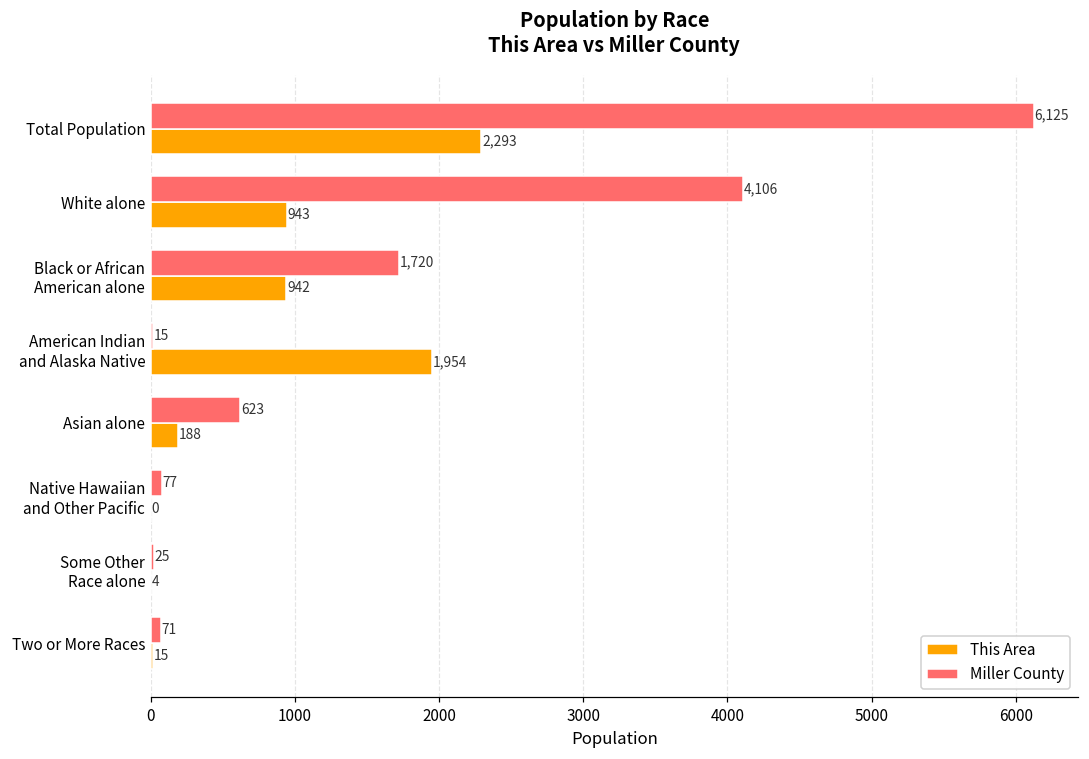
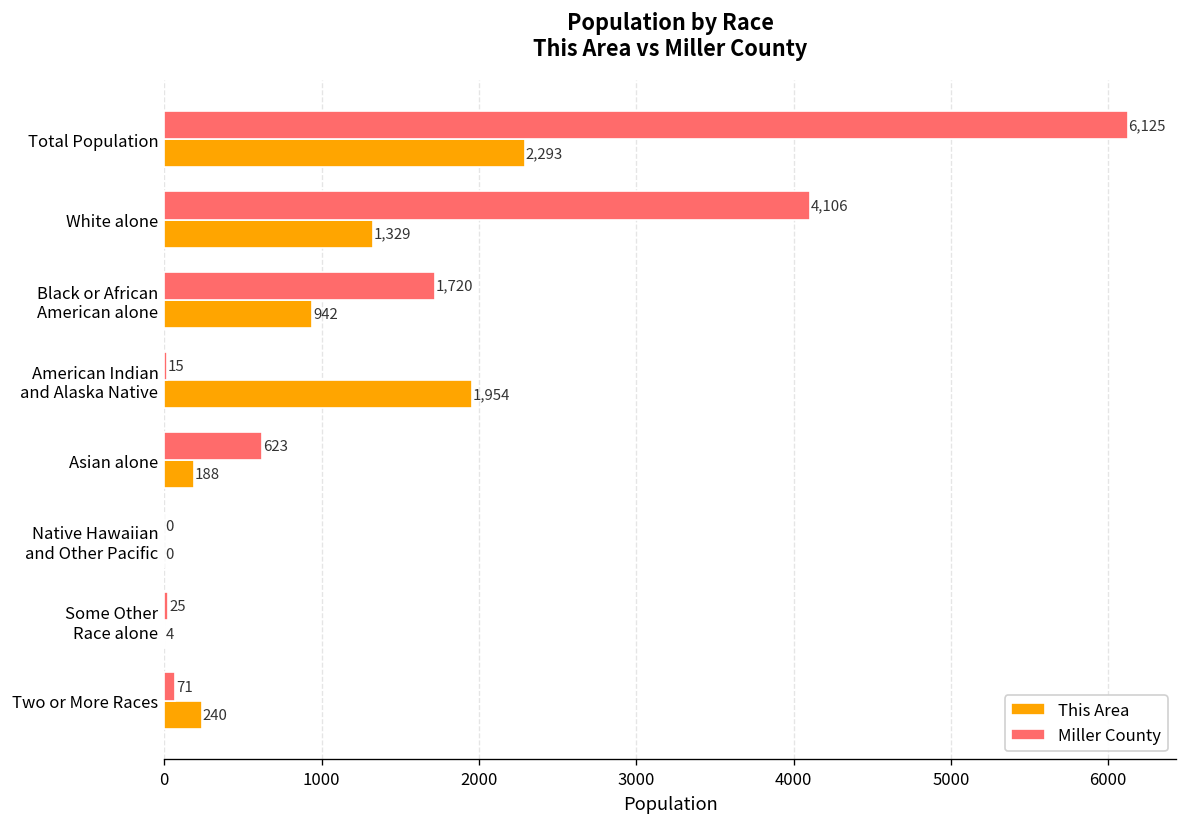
  {
    "This Area": {
      "Total Population": "2,293",
-     "White alone": "943",
+     "White alone": "1,329",
      "Black or African American alone": "942",
      "American Indian and Alaska Native": "1,954",
      "Asian alone": "188",
      "Native Hawaiian and Other Pacific": "0",
      "Some Other Race alone": "4",
-     "Two or More Races": "15"
+     "Two or More Races": "240"
    },
    "Miller County": {
      "Total Population": "6,125",
      "White alone": "4,106",
      "Black or African American alone": "1,720",
      "American Indian and Alaska Native": "15",
      "Asian alone": "623",
-     "Native Hawaiian and Other Pacific": "77",
+     "Native Hawaiian and Other Pacific": "0",
      "Some Other Race alone": "25",
      "Two or More Races": "71"
    }
  }
